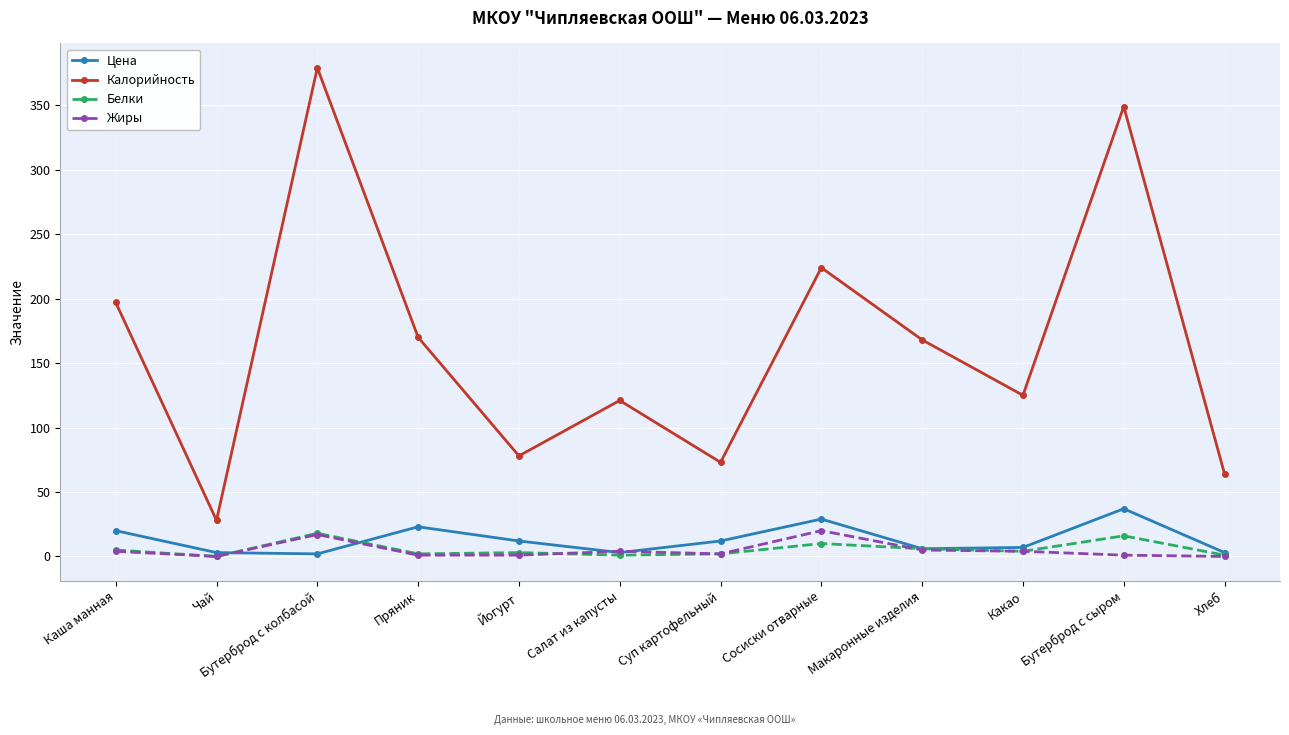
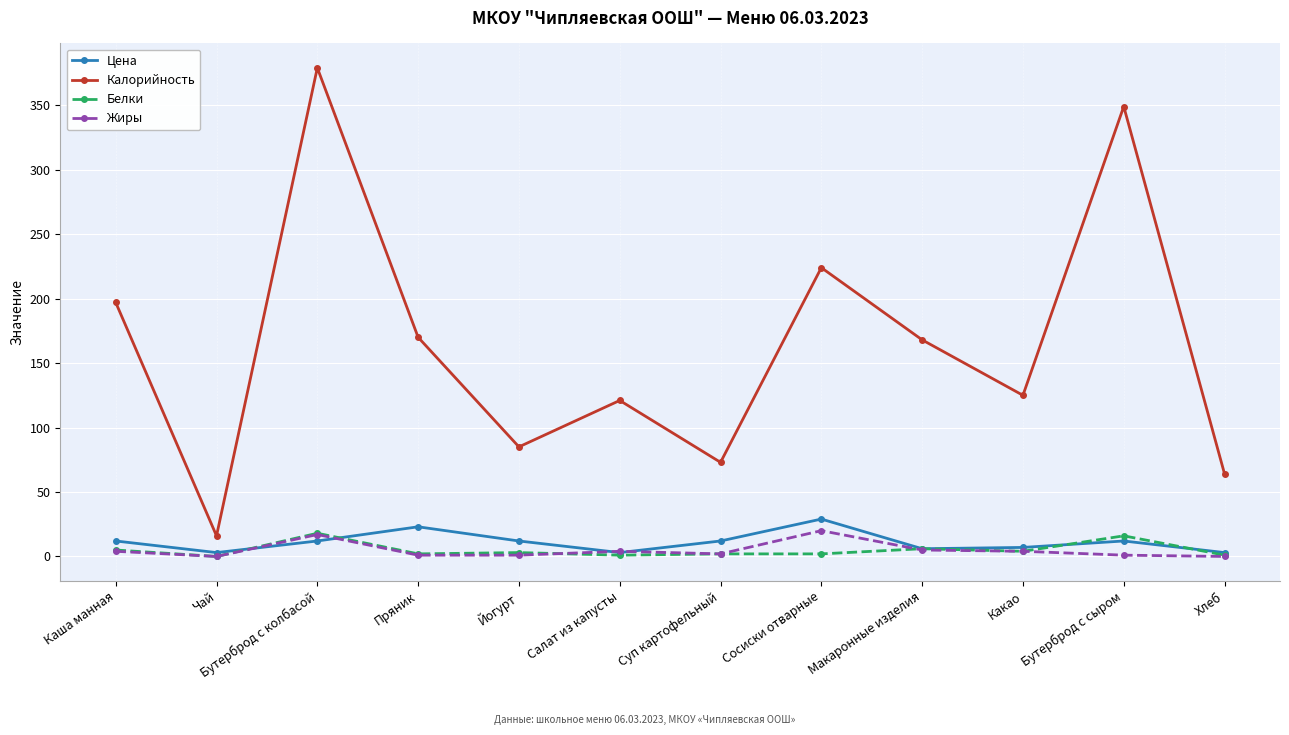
  {
    "Цена": {
-     "Каша манная": 20,
+     "Каша манная": 12,
      "Чай": 3,
-     "Бутерброд с колбасой": 2,
+     "Бутерброд с колбасой": 12,
      "Пряник": 23,
      "Йогурт": 12,
      "Суп картофельный": 12,
      "Сосиски отварные": 29,
      "Какао": 7,
-     "Бутерброд с сыром": 37,
+     "Бутерброд с сыром": 12,
      "Хлеб": 3
    },
    "Калорийность": {
      "Каша манная": 197,
-     "Чай": 28,
+     "Чай": 16,
      "Бутерброд с колбасой": 379,
      "Пряник": 170,
-     "Йогурт": 78,
+     "Йогурт": 85,
      "Салат из капусты": 121,
      "Суп картофельный": 73,
      "Сосиски отварные": 224,
      "Макаронные изделия": 168,
      "Какао": 125,
      "Бутерброд с сыром": 349,
      "Хлеб": 64
    },
    "Белки": {
      "Йогурт": 3,
      "Салат из капусты": 1,
-     "Сосиски отварные": 10,
+     "Сосиски отварные": 2,
      "Бутерброд с сыром": 16
    },
    "Жиры": {
      "Йогурт": 1,
      "Сосиски отварные": 20,
      "Бутерброд с сыром": 1
    }
  }
